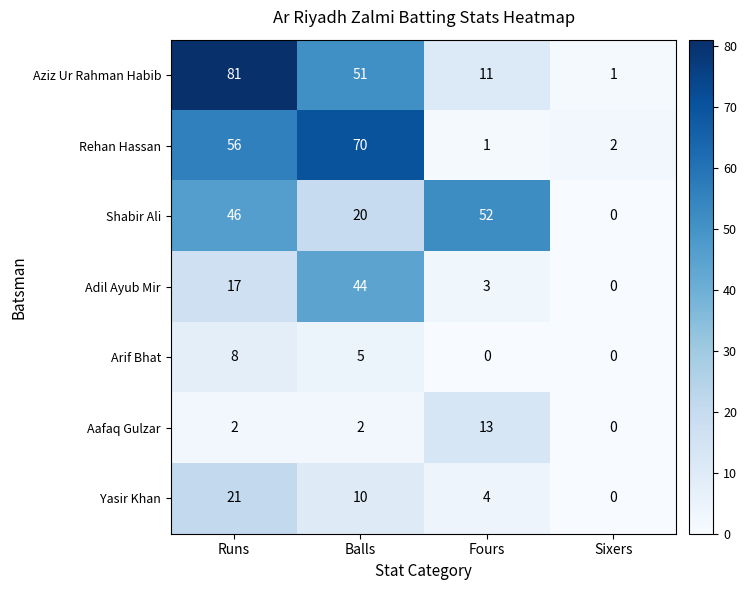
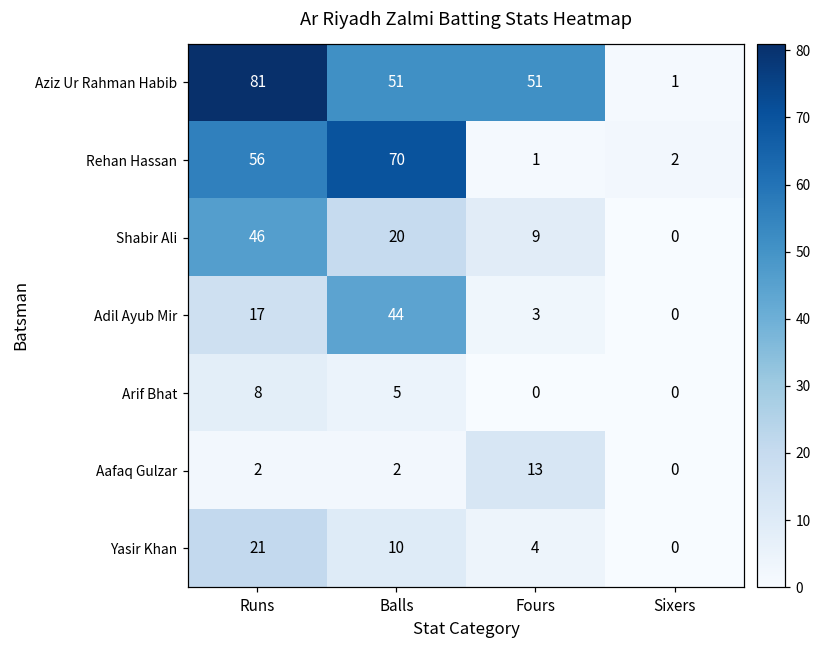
  {
    "Aziz Ur Rahman Habib": {
      "Runs": 81,
      "Balls": 51,
-     "Fours": 11,
+     "Fours": 51,
      "Sixers": 1
    },
    "Rehan Hassan": {
      "Runs": 56,
      "Balls": 70,
      "Fours": 1,
      "Sixers": 2
    },
    "Shabir Ali": {
      "Runs": 46,
      "Balls": 20,
-     "Fours": 52,
+     "Fours": 9,
      "Sixers": 0
    },
    "Adil Ayub Mir": {
      "Runs": 17,
      "Balls": 44,
      "Fours": 3,
      "Sixers": 0
    },
    "Arif Bhat": {
      "Runs": 8,
      "Balls": 5,
      "Fours": 0,
      "Sixers": 0
    },
    "Aafaq Gulzar": {
      "Runs": 2,
      "Balls": 2,
      "Fours": 13,
      "Sixers": 0
    },
    "Yasir Khan": {
      "Runs": 21,
      "Balls": 10,
      "Fours": 4,
      "Sixers": 0
    }
  }
